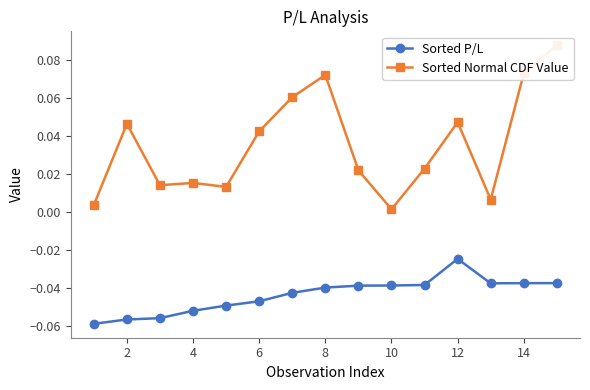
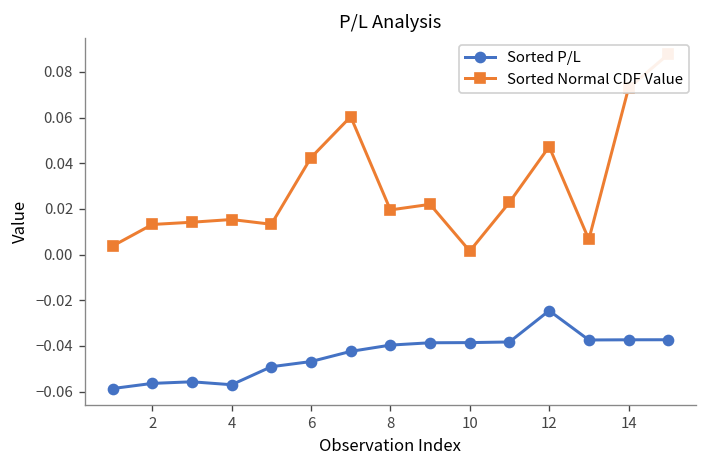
  {
    "Sorted P/L": {
      "2": -0.056,
-     "4": -0.052,
+     "4": -0.057,
      "6": -0.047,
      "8": -0.040,
      "10": -0.039,
      "12": -0.025,
      "14": -0.037
    },
    "Sorted Normal CDF Value": {
-     "2": 0.046,
+     "2": 0.013,
      "4": 0.015,
      "6": 0.042,
-     "8": 0.072,
+     "8": 0.020,
      "10": 0.002,
      "12": 0.047
    }
  }
